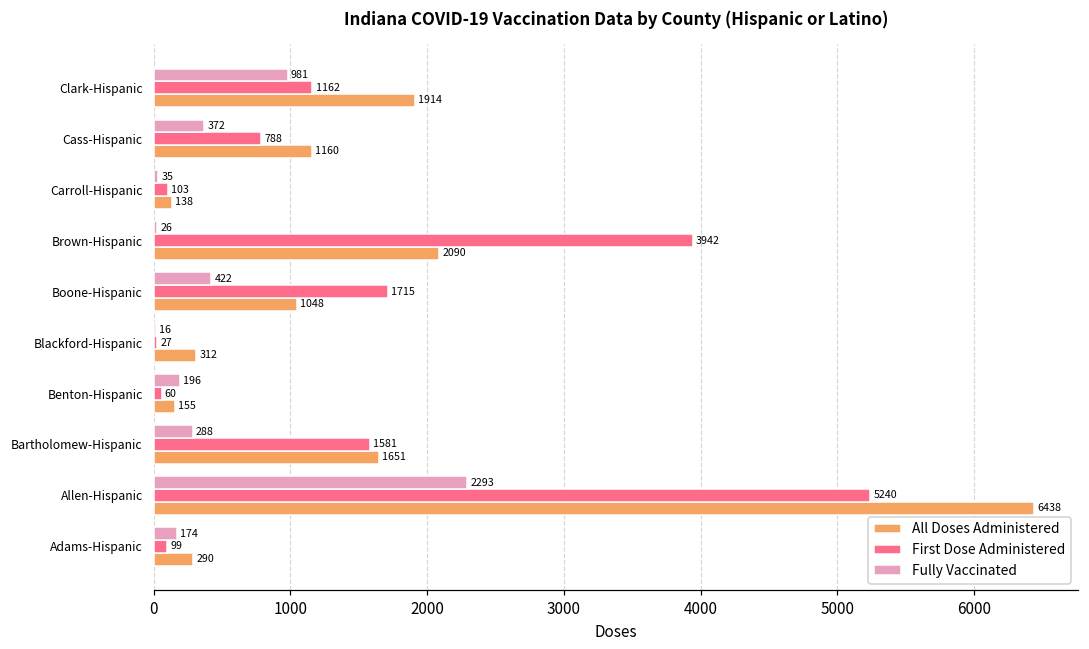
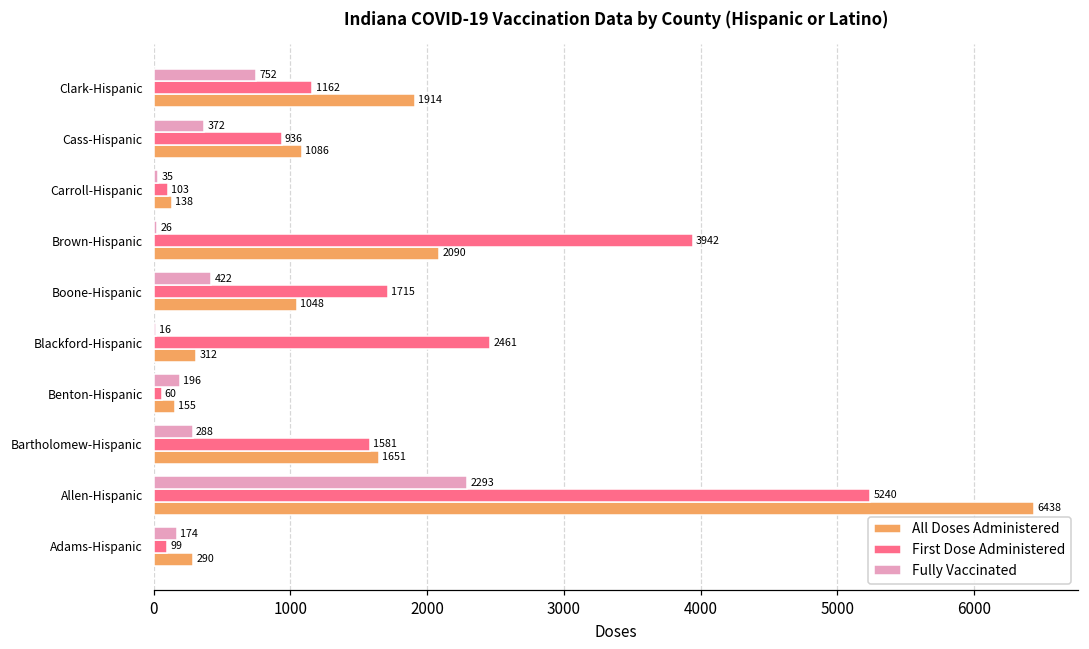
  {
    "All Doses Administered": {
      "Clark-Hispanic": 1914,
-     "Cass-Hispanic": 1160,
+     "Cass-Hispanic": 1086,
      "Carroll-Hispanic": 138,
      "Brown-Hispanic": 2090,
      "Boone-Hispanic": 1048,
      "Blackford-Hispanic": 312,
      "Benton-Hispanic": 155,
      "Bartholomew-Hispanic": 1651,
      "Allen-Hispanic": 6438,
      "Adams-Hispanic": 290
    },
    "First Dose Administered": {
      "Clark-Hispanic": 1162,
-     "Cass-Hispanic": 788,
+     "Cass-Hispanic": 936,
      "Carroll-Hispanic": 103,
      "Brown-Hispanic": 3942,
      "Boone-Hispanic": 1715,
-     "Blackford-Hispanic": 27,
+     "Blackford-Hispanic": 2461,
      "Benton-Hispanic": 60,
      "Bartholomew-Hispanic": 1581,
      "Allen-Hispanic": 5240,
      "Adams-Hispanic": 99
    },
    "Fully Vaccinated": {
-     "Clark-Hispanic": 981,
+     "Clark-Hispanic": 752,
      "Cass-Hispanic": 372,
      "Carroll-Hispanic": 35,
      "Brown-Hispanic": 26,
      "Boone-Hispanic": 422,
      "Blackford-Hispanic": 16,
      "Benton-Hispanic": 196,
      "Bartholomew-Hispanic": 288,
      "Allen-Hispanic": 2293,
      "Adams-Hispanic": 174
    }
  }
